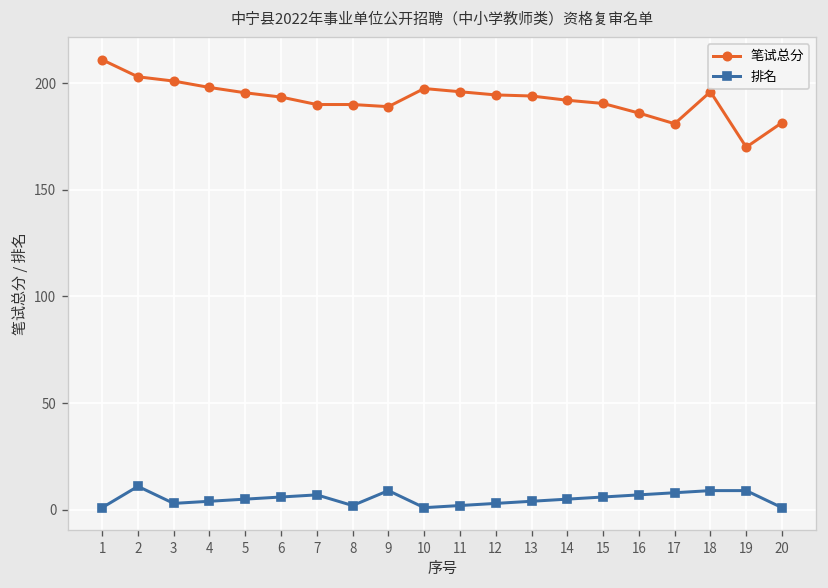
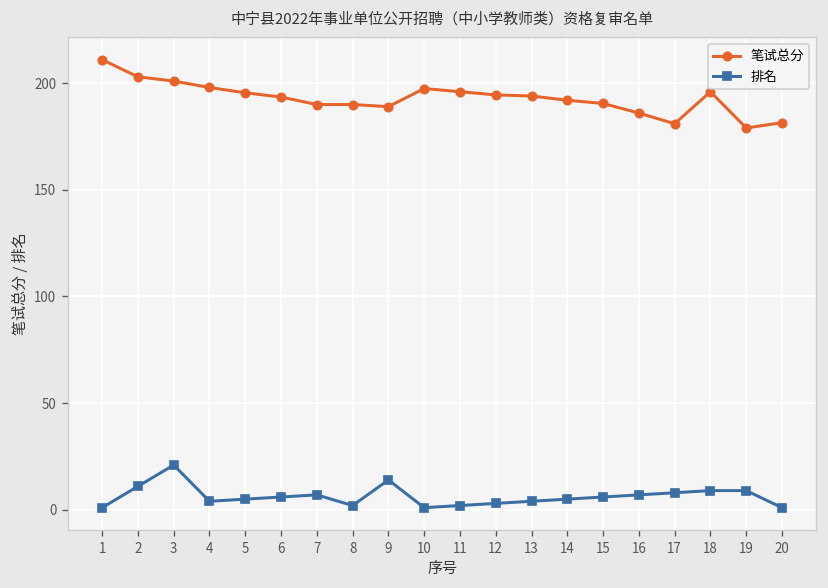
  {
    "笔试总分": {
      "1": 211,
      "2": 203,
      "3": 201,
      "4": 198,
      "5": 196,
      "6": 194,
      "7": 190,
      "8": 190,
      "9": 189,
      "10": 198,
      "11": 196,
      "12": 195,
      "13": 194,
      "14": 192,
      "15": 191,
      "16": 186,
      "17": 181,
      "18": 196,
-     "19": 170,
+     "19": 179,
      "20": 182
    },
    "排名": {
      "1": 1,
      "2": 11,
-     "3": 3,
+     "3": 21,
      "4": 4,
      "5": 5,
      "6": 6,
      "7": 7,
      "8": 2,
-     "9": 9,
+     "9": 14,
      "10": 1,
      "11": 2,
      "12": 3,
      "13": 4,
      "14": 5,
      "15": 6,
      "16": 7,
      "17": 8,
      "18": 9,
      "19": 9,
      "20": 1
    }
  }
